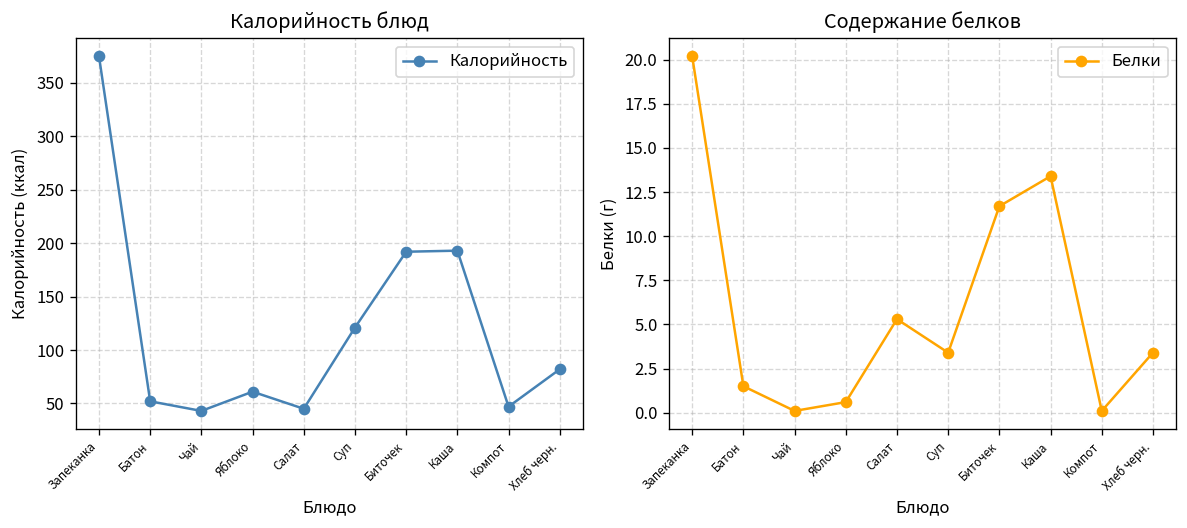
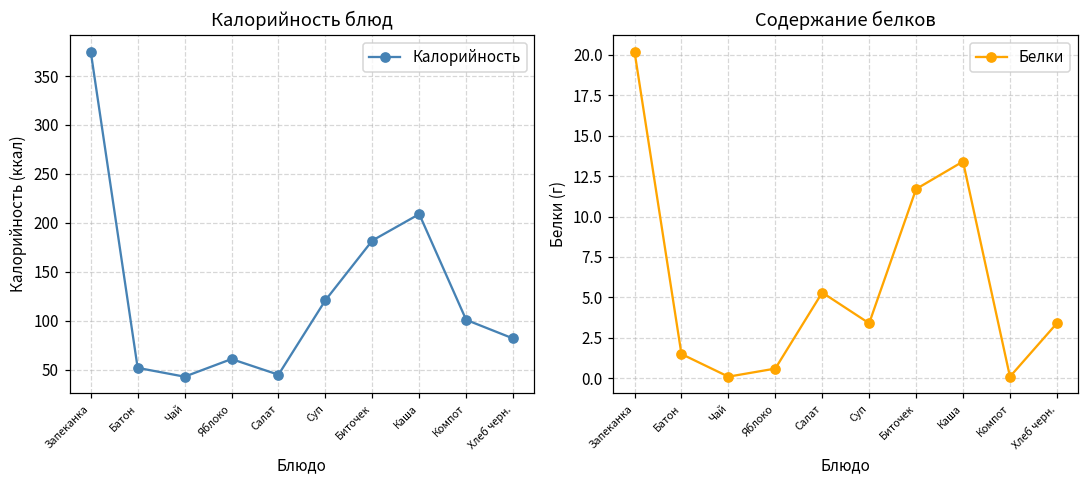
  {
    "Калорийность блюд": {
      "Запеканка": 380,
      "Батон": 50,
      "Чай": 40,
      "Яблоко": 60,
      "Салат": 50,
      "Суп": 120,
-     "Биточек": 190,
-     "Каша": 190,
-     "Компот": 50,
+     "Биточек": 180,
+     "Каша": 210,
+     "Компот": 100,
      "Хлеб черн.": 80
    },
    "Содержание белков": {
      "Запеканка": 20.2,
      "Батон": 1.5,
      "Чай": 0.1,
      "Яблоко": 0.6,
      "Салат": 5.3,
      "Суп": 3.4,
      "Биточек": 11.7,
      "Каша": 13.4,
      "Компот": 0.1,
      "Хлеб черн.": 3.4
    }
  }
